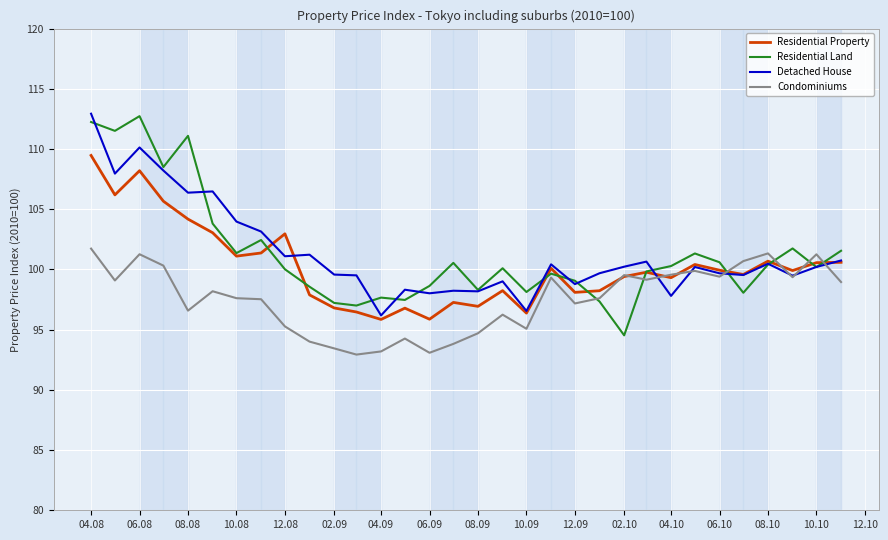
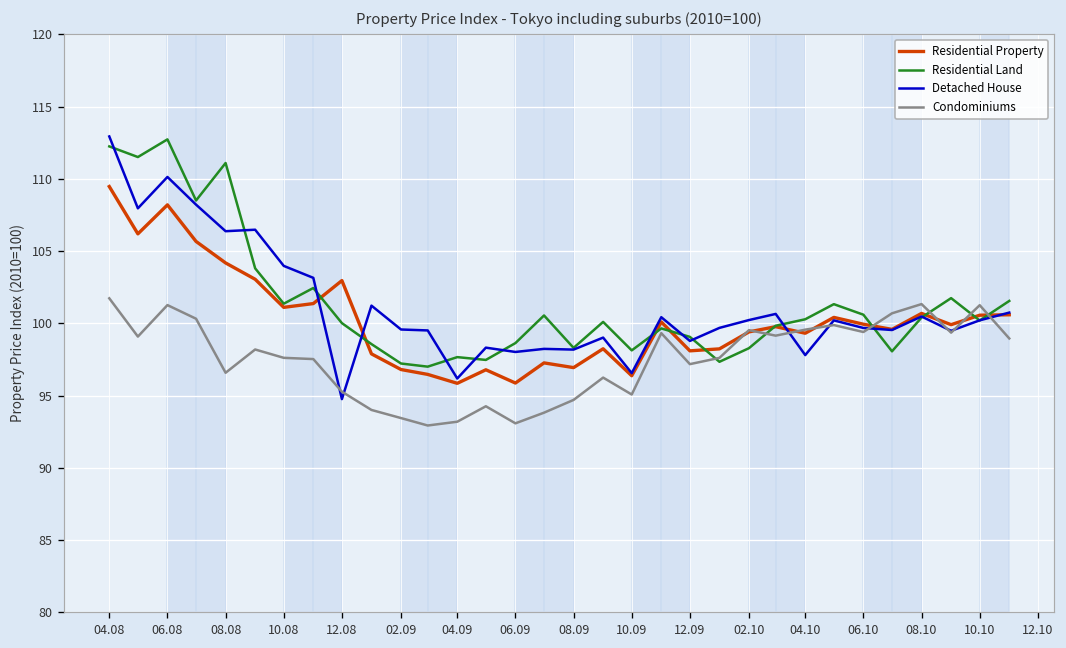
  {
    "Residential Property": {
      "04.08": 109.5,
      "06.08": 108.2,
      "08.08": 104.2,
      "10.08": 101.1,
      "12.08": 103.0,
      "02.09": 96.8,
      "04.09": 95.8,
      "06.09": 95.9,
      "08.09": 96.9,
      "12.09": 98.1,
      "04.10": 99.3,
      "06.10": 99.9,
      "10.10": 100.6
    },
    "Residential Land": {
      "04.08": 112.2,
      "06.08": 112.7,
      "08.08": 111.1,
      "10.08": 101.4,
      "12.08": 100.0,
      "02.09": 97.2,
      "04.09": 97.7,
      "06.09": 98.6,
      "10.09": 98.1,
      "12.09": 99.1,
-     "02.10": 94.5,
+     "02.10": 98.3,
      "04.10": 100.3,
      "06.10": 100.6
    },
    "Detached House": {
      "04.08": 112.9,
      "06.08": 110.1,
      "08.08": 106.4,
      "10.08": 104.0,
-     "12.08": 101.1,
+     "12.08": 94.8,
      "02.09": 99.6,
      "04.09": 96.2,
      "06.09": 98.0,
      "12.09": 98.8,
      "02.10": 100.2,
      "04.10": 97.8,
      "06.10": 99.7
    },
    "Condominiums": {
      "04.08": 101.7,
      "06.08": 101.3,
      "08.08": 96.6,
      "10.08": 97.6,
      "12.08": 95.3,
      "02.09": 93.4,
      "04.09": 93.2,
      "06.09": 93.1,
      "08.09": 94.7,
      "10.09": 95.1,
      "12.09": 97.2,
      "04.10": 99.6,
      "06.10": 99.4,
      "08.10": 101.3,
      "10.10": 101.3
    }
  }
